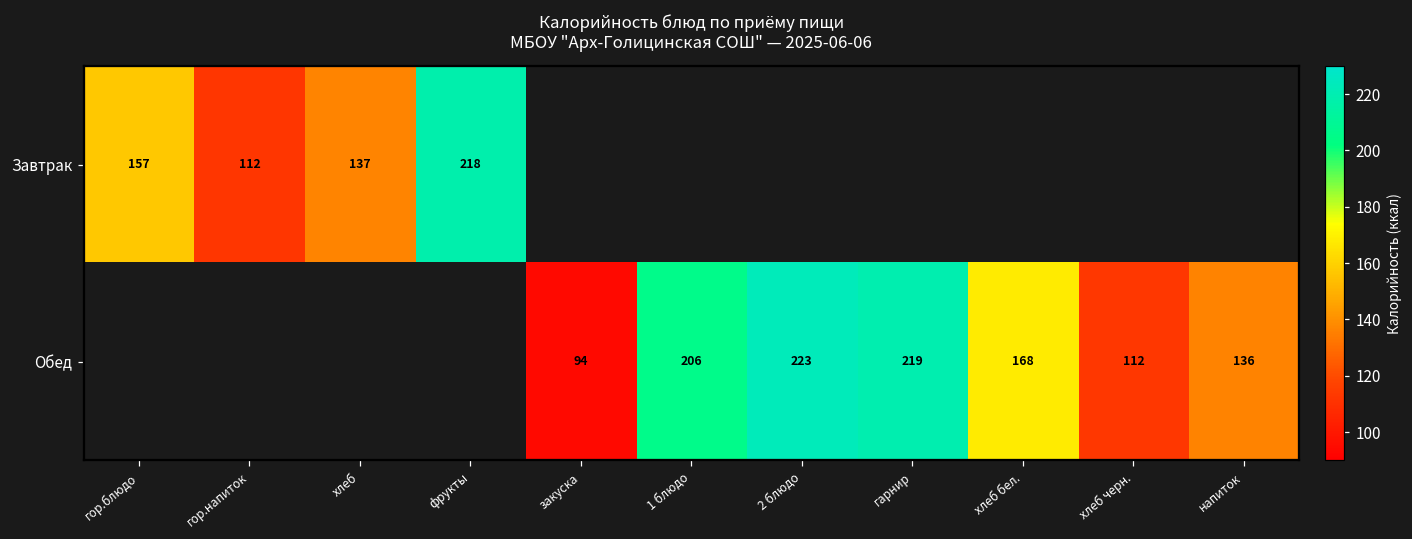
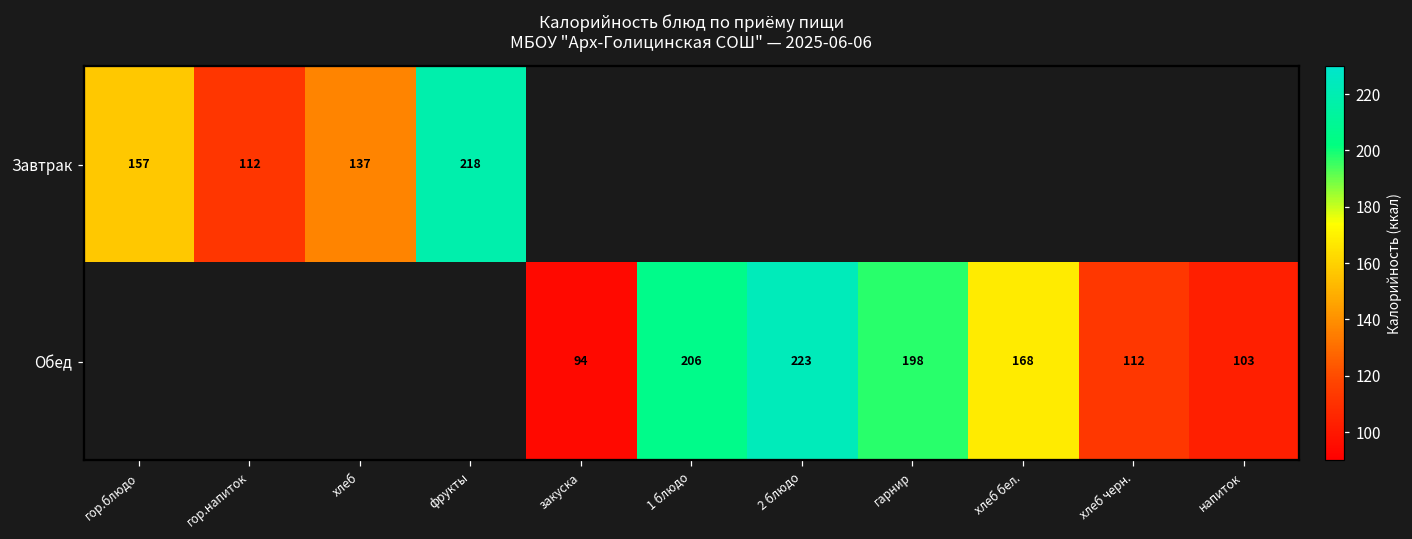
  {
    "Завтрак": {
      "гор.блюдо": 157,
      "гор.напиток": 112,
      "хлеб": 137,
      "фрукты": 218
    },
    "Обед": {
      "закуска": 94,
      "1 блюдо": 206,
      "2 блюдо": 223,
-     "гарнир": 219,
+     "гарнир": 198,
      "хлеб бел.": 168,
      "хлеб черн.": 112,
-     "напиток": 136
+     "напиток": 103
    }
  }
